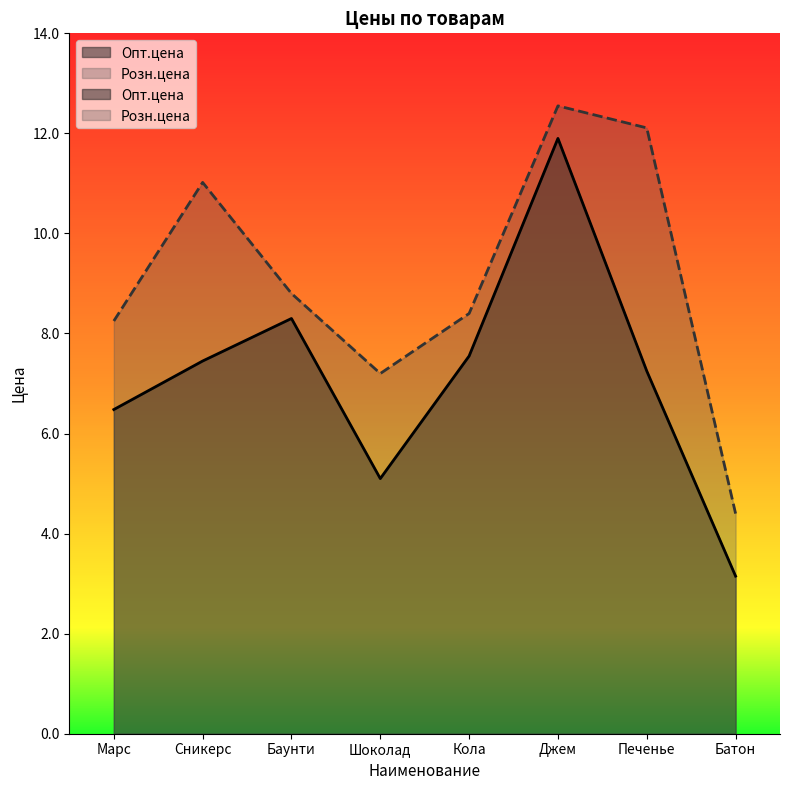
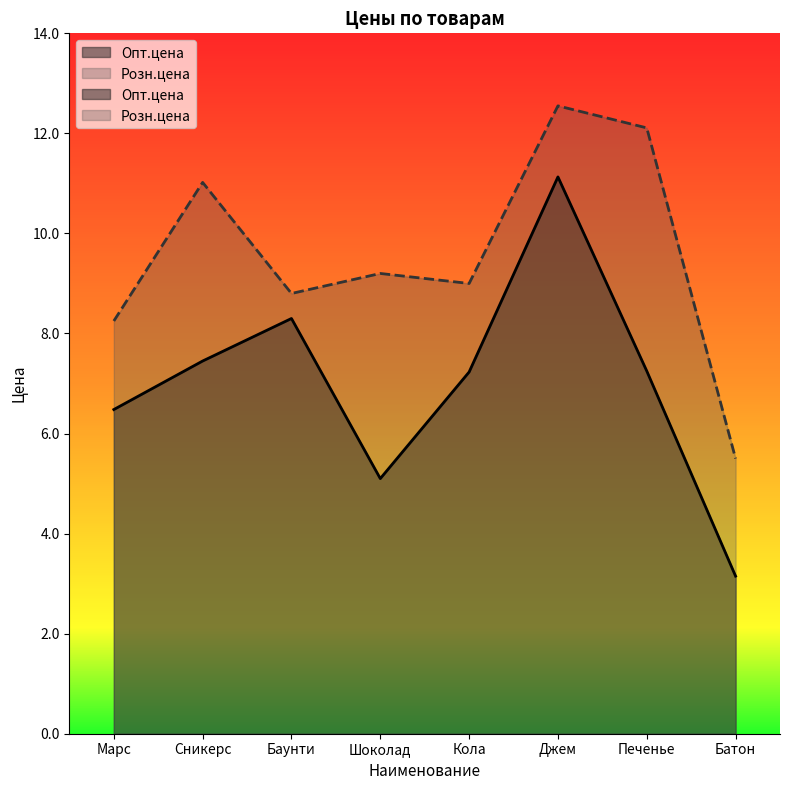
  {
    "Опт.цена": {
      "Марс": 6.5,
      "Сникерс": 7.5,
      "Баунти": 8.3,
      "Шоколад": 5.1,
-     "Кола": 7.6,
-     "Джем": 11.9,
+     "Кола": 7.2,
+     "Джем": 11.1,
      "Печенье": 7.3,
      "Батон": 3.2
    },
    "Розн.цена": {
      "Марс": 8.3,
      "Сникерс": 11.0,
      "Баунти": 8.8,
-     "Шоколад": 7.2,
-     "Кола": 8.4,
+     "Шоколад": 9.2,
+     "Кола": 9.0,
      "Джем": 12.6,
      "Печенье": 12.1,
-     "Батон": 4.4
+     "Батон": 5.5
    }
  }
